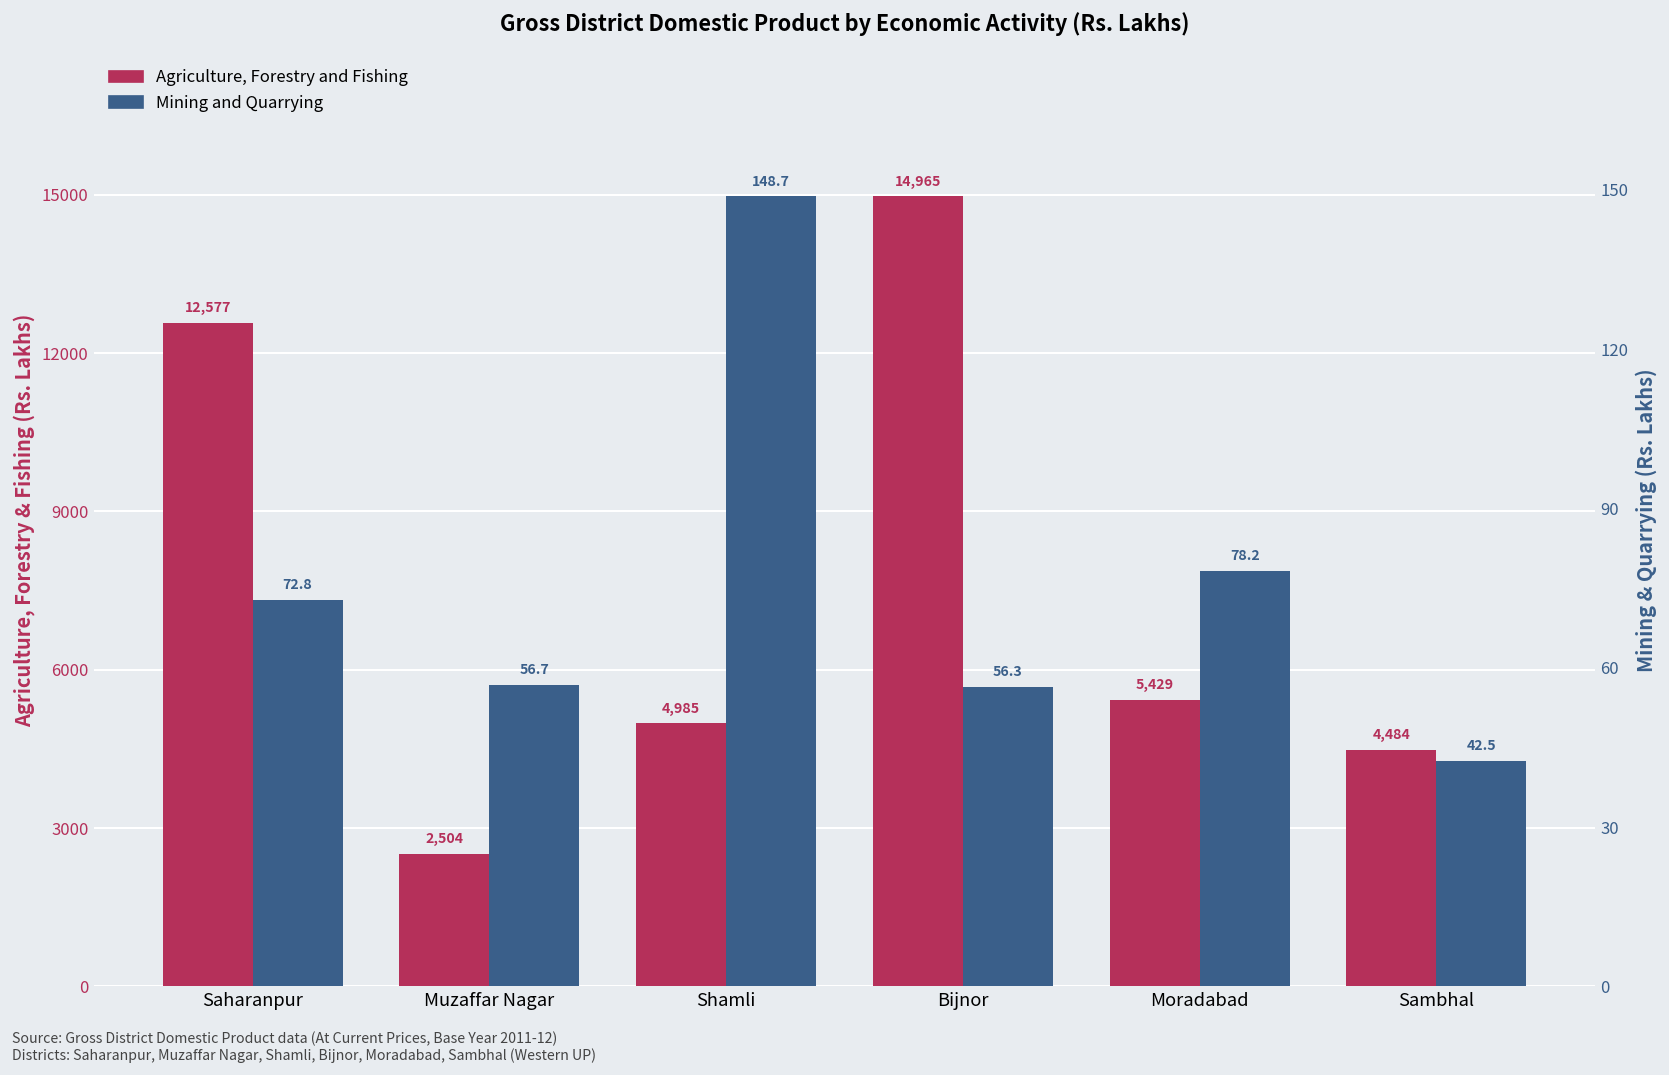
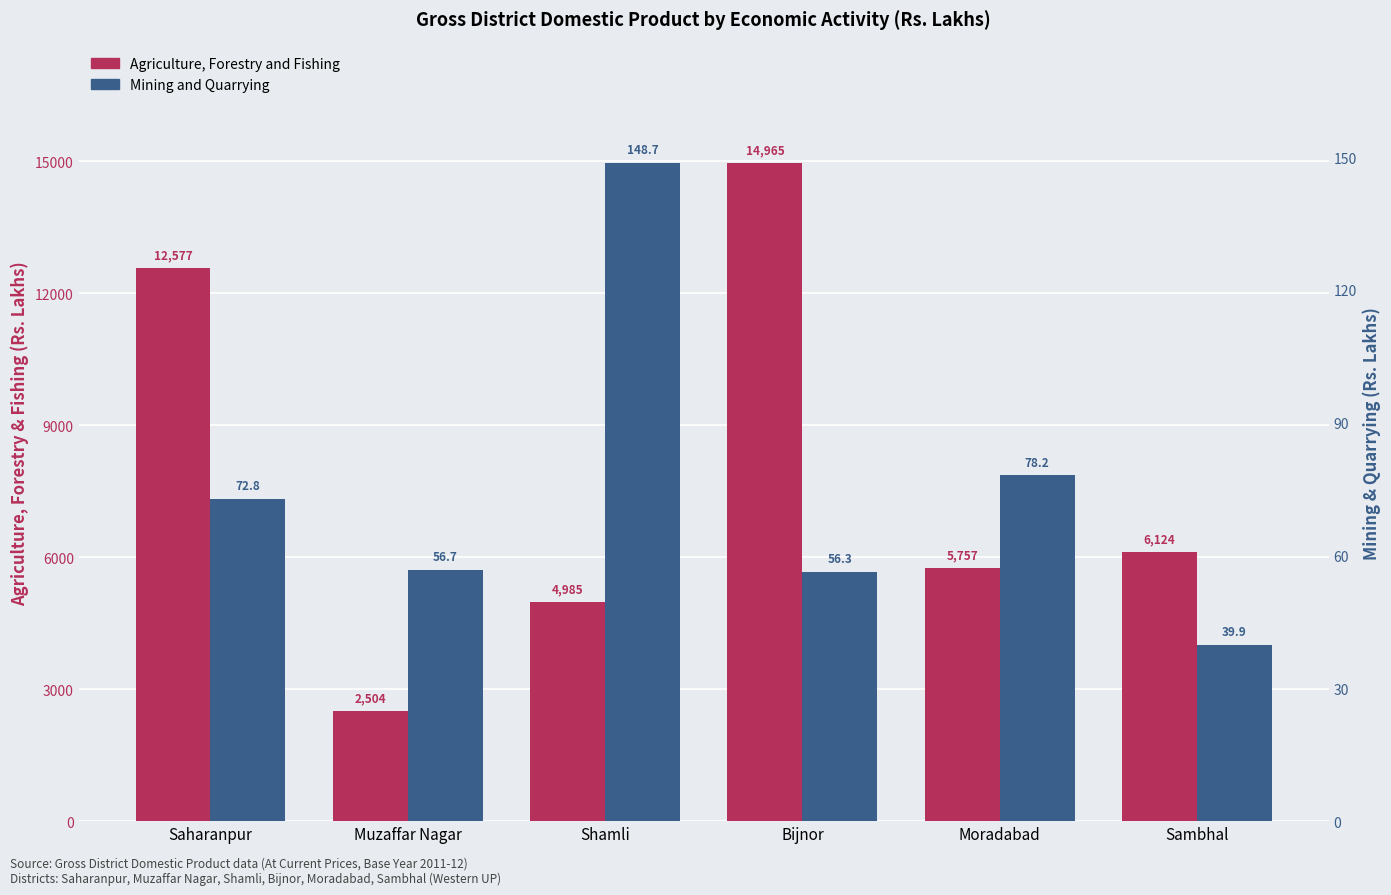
  {
    "Agriculture, Forestry and Fishing": {
      "Saharanpur": "12,577",
      "Muzaffar Nagar": "2,504",
      "Shamli": "4,985",
      "Bijnor": "14,965",
-     "Moradabad": "5,429",
-     "Sambhal": "4,484"
+     "Moradabad": "5,757",
+     "Sambhal": "6,124"
    },
    "Mining and Quarrying": {
      "Saharanpur": "72.8",
      "Muzaffar Nagar": "56.7",
      "Shamli": "148.7",
      "Bijnor": "56.3",
      "Moradabad": "78.2",
-     "Sambhal": "42.5"
+     "Sambhal": "39.9"
    }
  }
